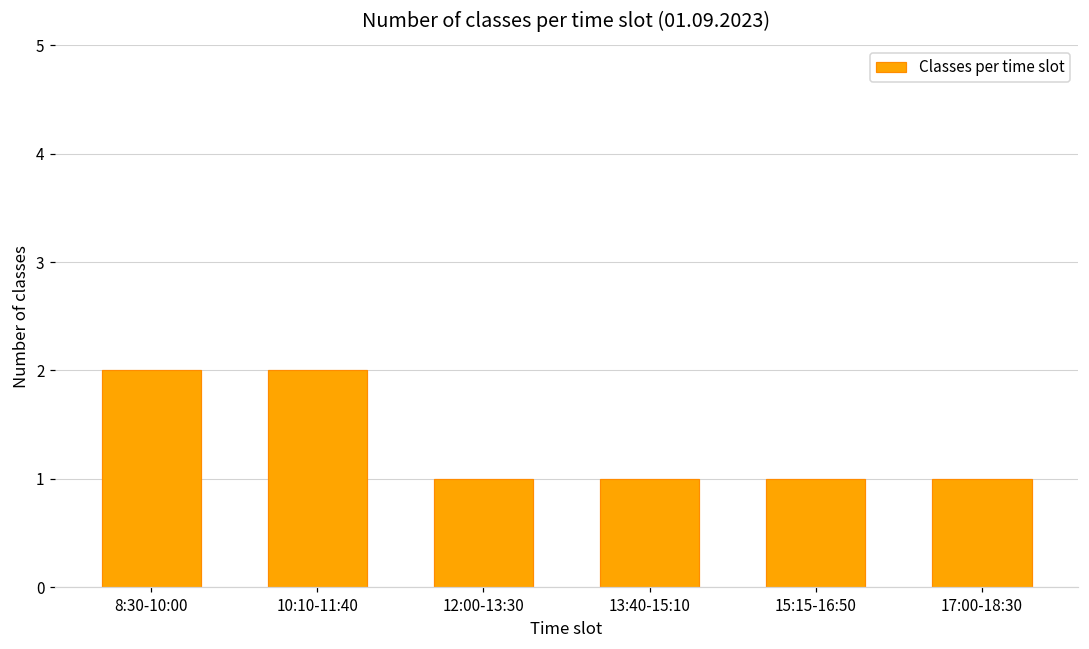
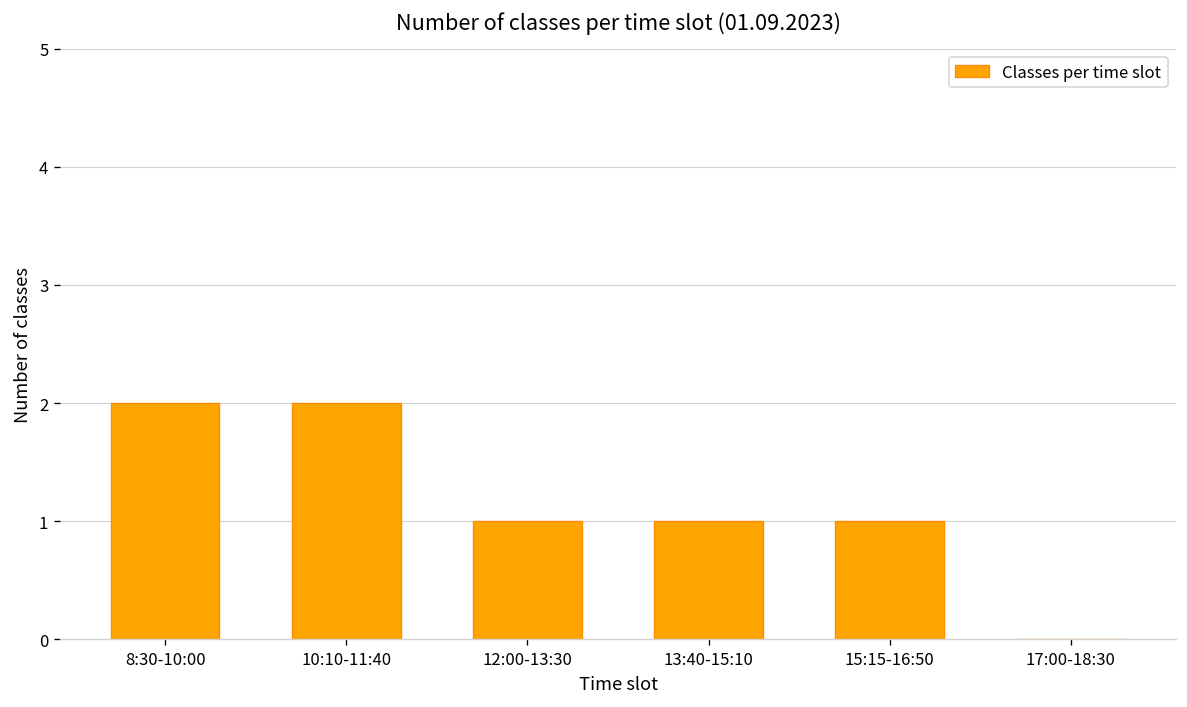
  {
    "8:30-10:00": 2,
    "10:10-11:40": 2,
    "12:00-13:30": 1,
    "13:40-15:10": 1,
    "15:15-16:50": 1,
-   "17:00-18:30": 1
+   "17:00-18:30": 0
  }
